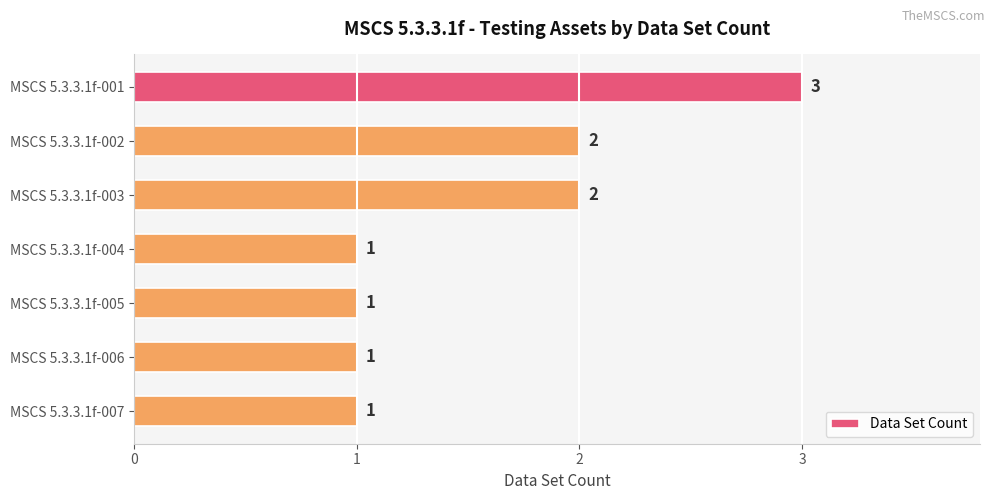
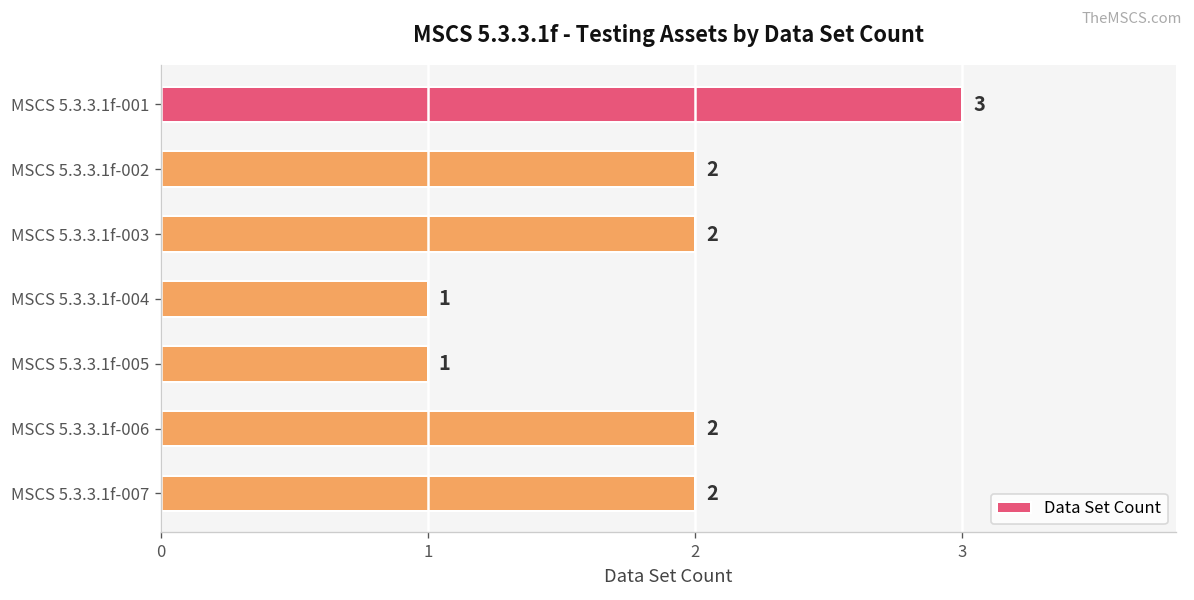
  {
    "MSCS 5.3.3.1f-001": 3,
    "MSCS 5.3.3.1f-002": 2,
    "MSCS 5.3.3.1f-003": 2,
    "MSCS 5.3.3.1f-004": 1,
    "MSCS 5.3.3.1f-005": 1,
-   "MSCS 5.3.3.1f-006": 1,
-   "MSCS 5.3.3.1f-007": 1
+   "MSCS 5.3.3.1f-006": 2,
+   "MSCS 5.3.3.1f-007": 2
  }
